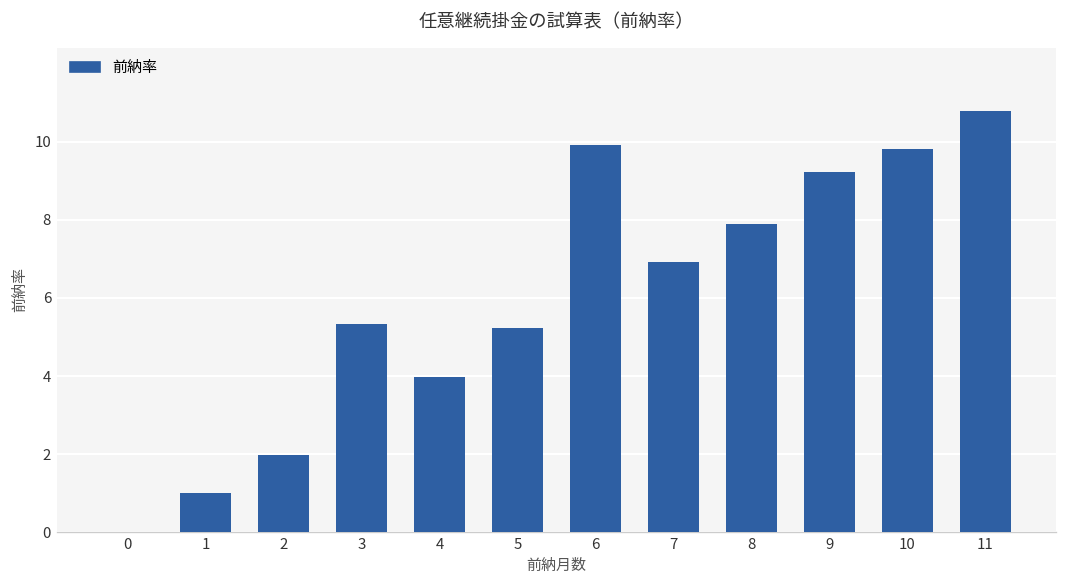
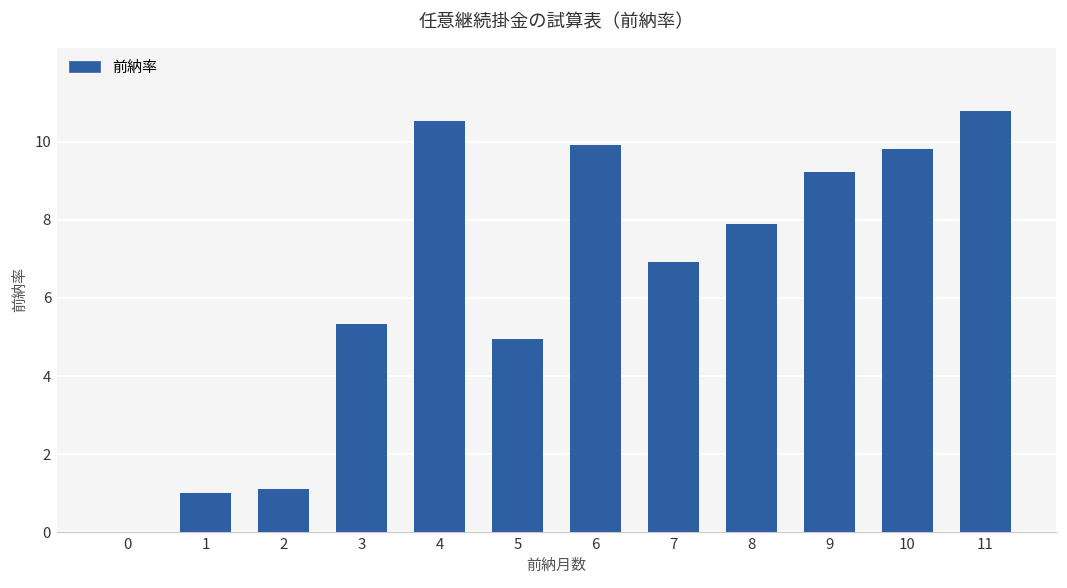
  {
    "0": 0.0,
    "1": 1.0,
-   "2": 2.0,
+   "2": 1.1,
    "3": 5.3,
-   "4": 4.0,
-   "5": 5.2,
+   "4": 10.5,
+   "5": 5.0,
    "6": 9.9,
    "7": 6.9,
    "8": 7.9,
    "9": 9.2,
    "10": 9.8,
    "11": 10.8
  }
